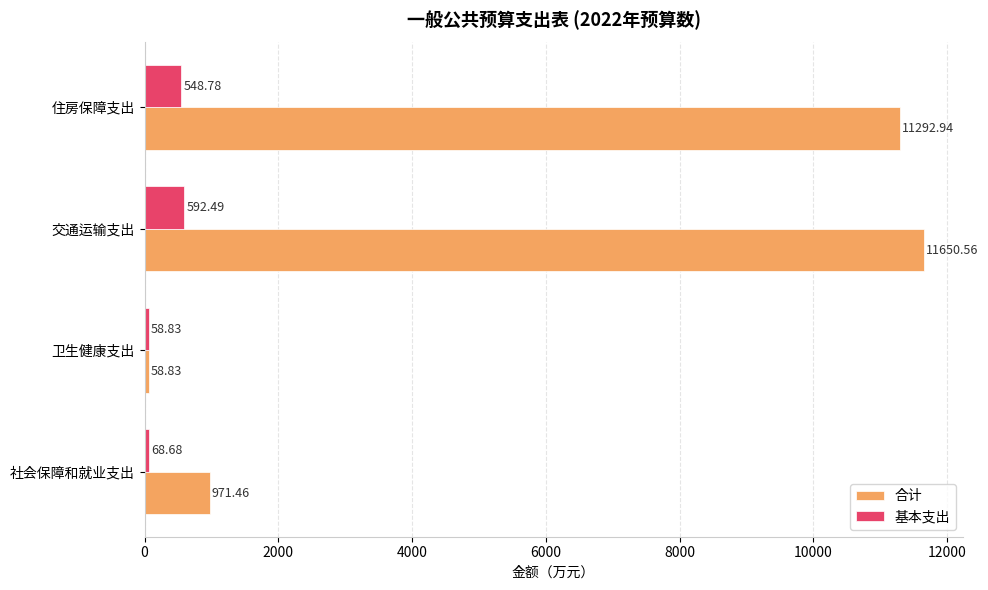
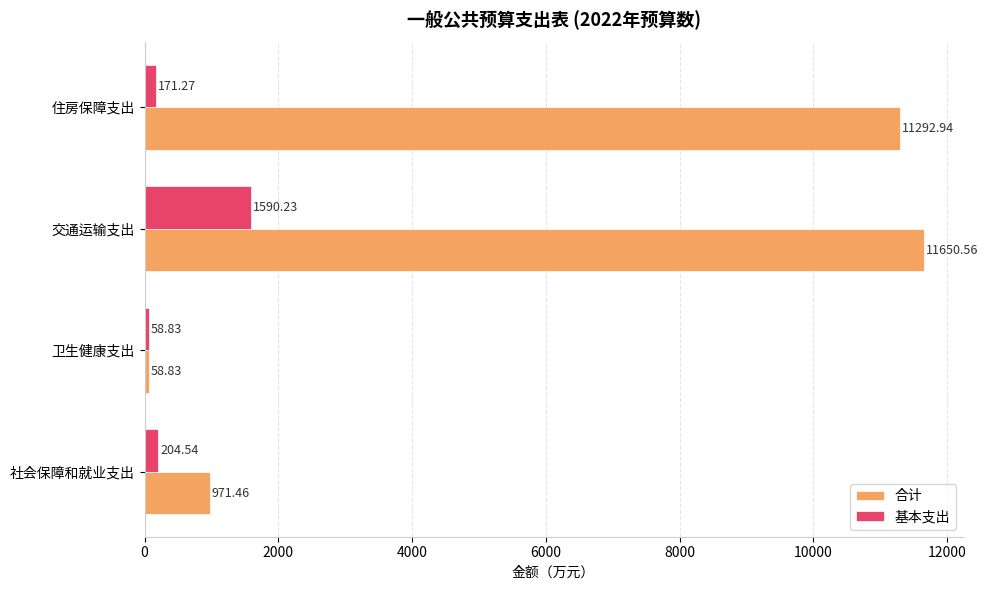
  {
    "合计": {
      "住房保障支出": 11292.94,
      "交通运输支出": 11650.56,
      "卫生健康支出": 58.83,
      "社会保障和就业支出": 971.46
    },
    "基本支出": {
-     "住房保障支出": 548.78,
-     "交通运输支出": 592.49,
+     "住房保障支出": 171.27,
+     "交通运输支出": 1590.23,
      "卫生健康支出": 58.83,
-     "社会保障和就业支出": 68.68
+     "社会保障和就业支出": 204.54
    }
  }
